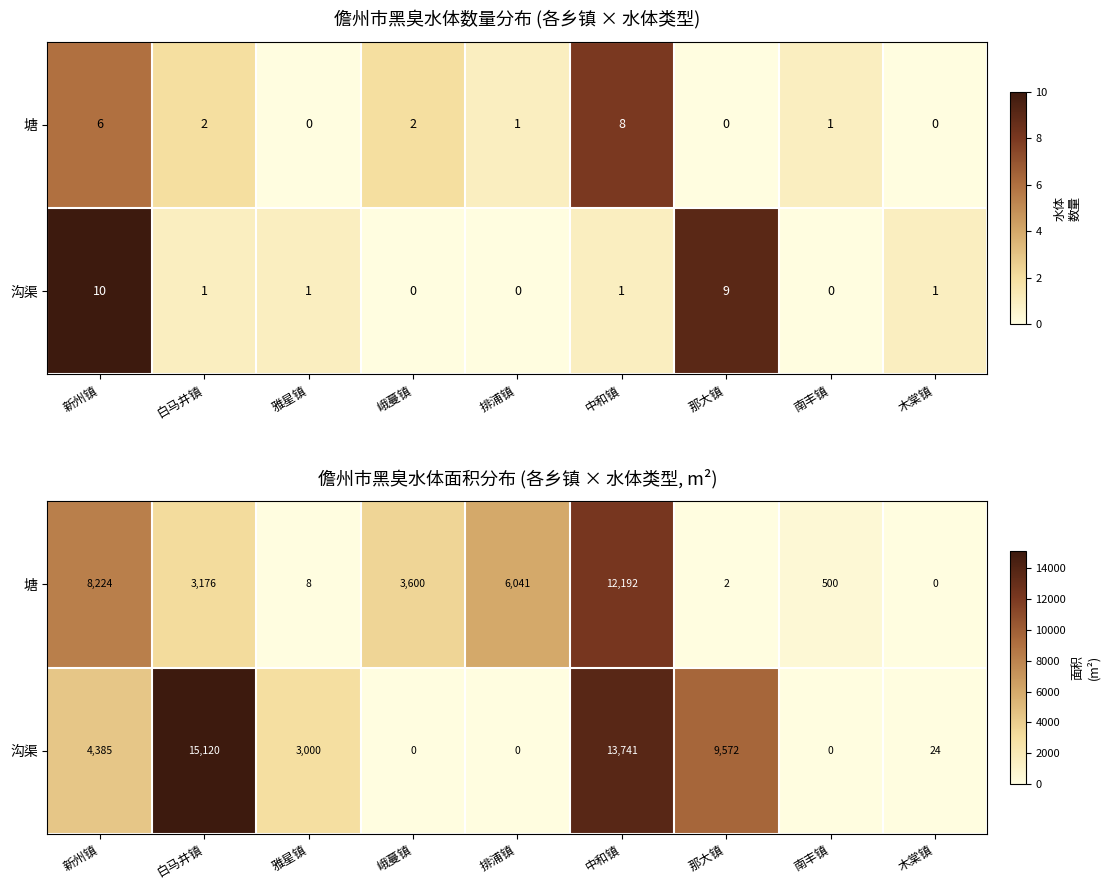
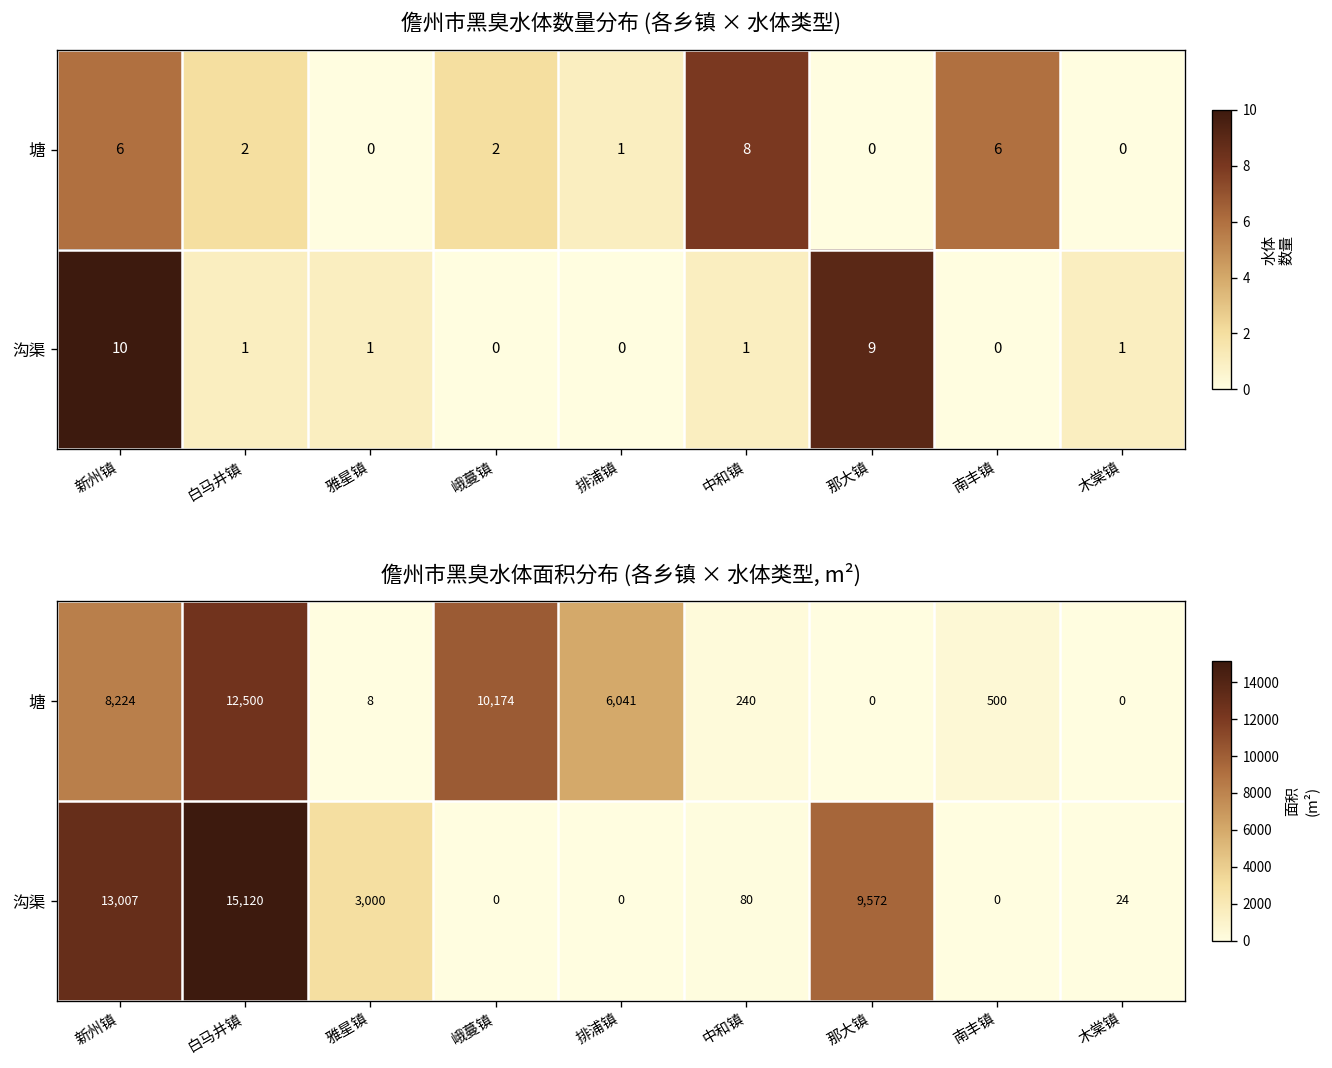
  {
    "儋州市黑臭水体数量分布 (各乡镇 × 水体类型)": {
      "塘": {
        "新州镇": "6",
        "白马井镇": "2",
        "雅星镇": "0",
        "峨蔓镇": "2",
        "排浦镇": "1",
        "中和镇": "8",
        "那大镇": "0",
-       "南丰镇": "1",
+       "南丰镇": "6",
        "木棠镇": "0"
      },
      "沟渠": {
        "新州镇": "10",
        "白马井镇": "1",
        "雅星镇": "1",
        "峨蔓镇": "0",
        "排浦镇": "0",
        "中和镇": "1",
        "那大镇": "9",
        "南丰镇": "0",
        "木棠镇": "1"
      }
    },
    "儋州市黑臭水体面积分布 (各乡镇 × 水体类型, m²)": {
      "塘": {
        "新州镇": "8,224",
-       "白马井镇": "3,176",
+       "白马井镇": "12,500",
        "雅星镇": "8",
-       "峨蔓镇": "3,600",
+       "峨蔓镇": "10,174",
        "排浦镇": "6,041",
-       "中和镇": "12,192",
-       "那大镇": "2",
+       "中和镇": "240",
+       "那大镇": "0",
        "南丰镇": "500",
        "木棠镇": "0"
      },
      "沟渠": {
-       "新州镇": "4,385",
+       "新州镇": "13,007",
        "白马井镇": "15,120",
        "雅星镇": "3,000",
        "峨蔓镇": "0",
        "排浦镇": "0",
-       "中和镇": "13,741",
+       "中和镇": "80",
        "那大镇": "9,572",
        "南丰镇": "0",
        "木棠镇": "24"
      }
    }
  }
